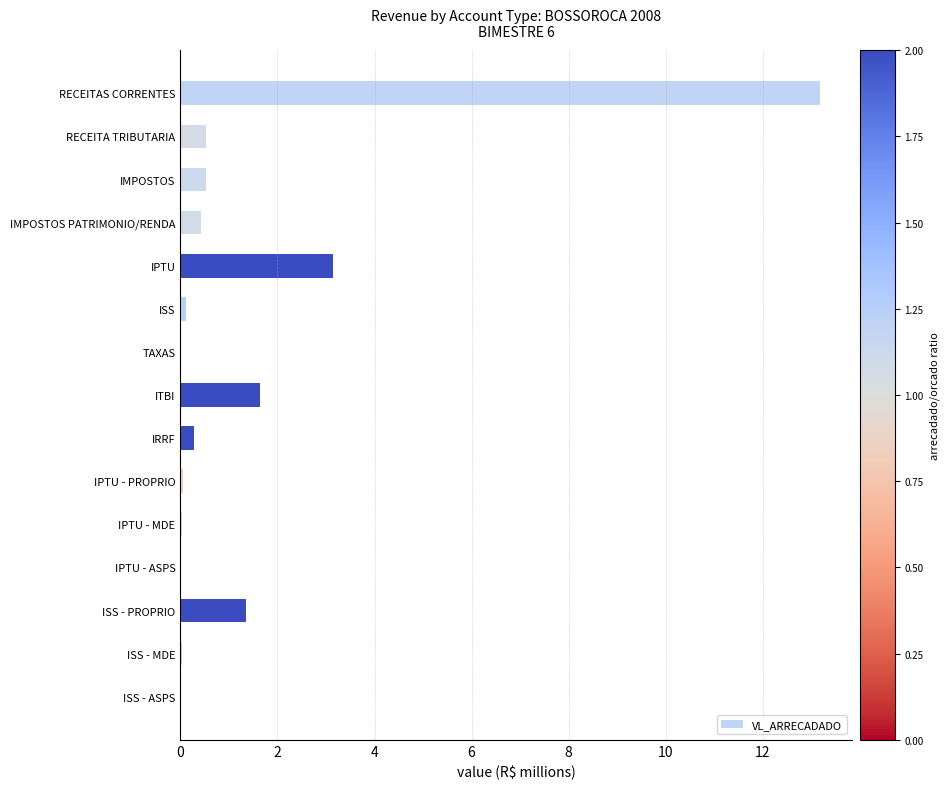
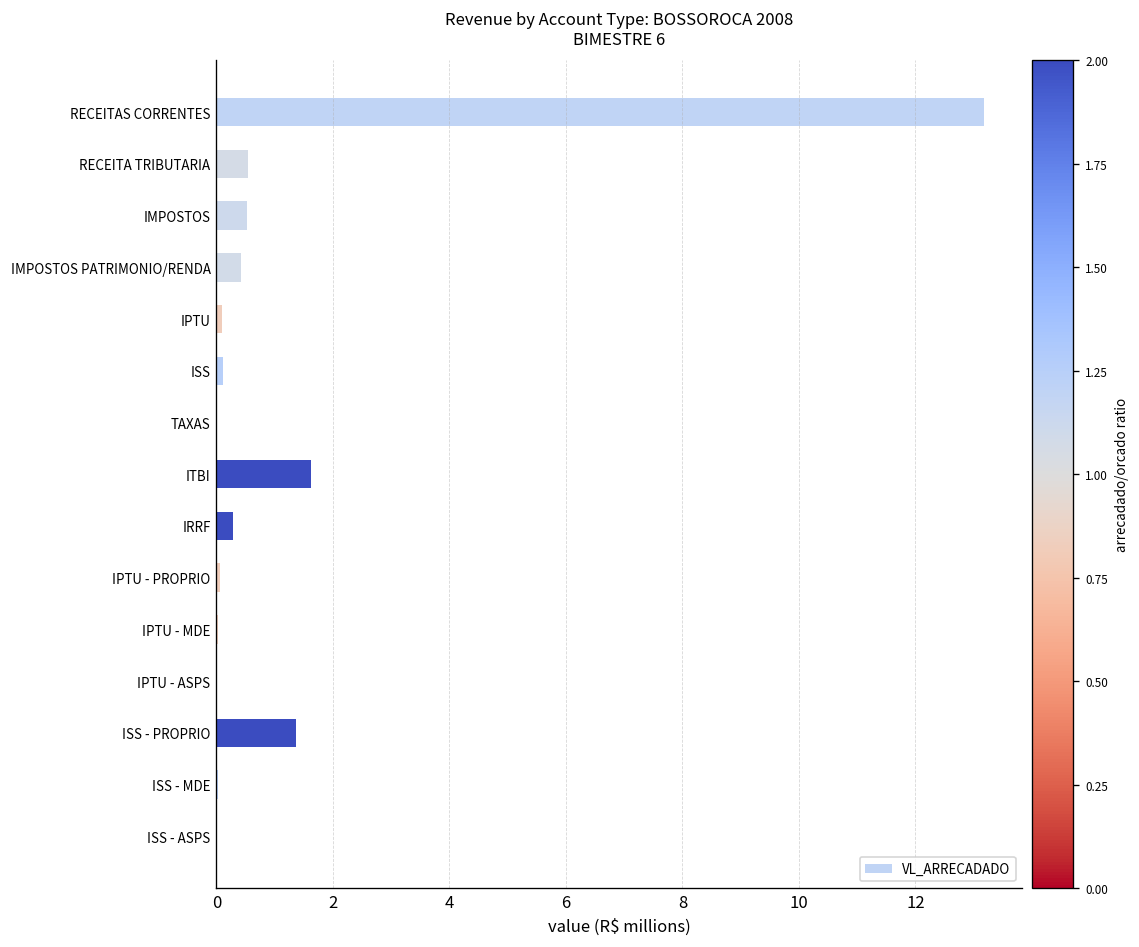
  {
    "RECEITAS CORRENTES": 13.2,
    "RECEITA TRIBUTARIA": 0.5,
    "IMPOSTOS": 0.5,
    "IMPOSTOS PATRIMONIO/RENDA": 0.4,
-   "IPTU": 3.1,
+   "IPTU": 0.1,
    "ISS": 0.1,
    "ITBI": 1.6,
    "IRRF": 0.3,
    "IPTU - PROPRIO": 0.1,
    "ISS - PROPRIO": 1.4
  }
